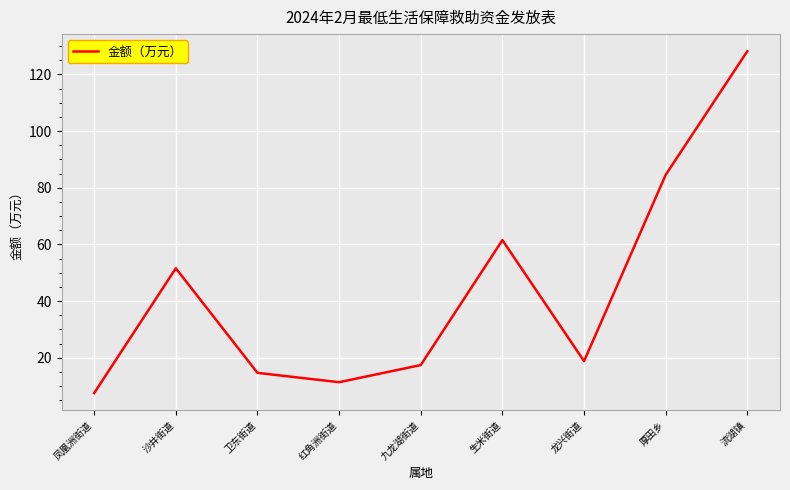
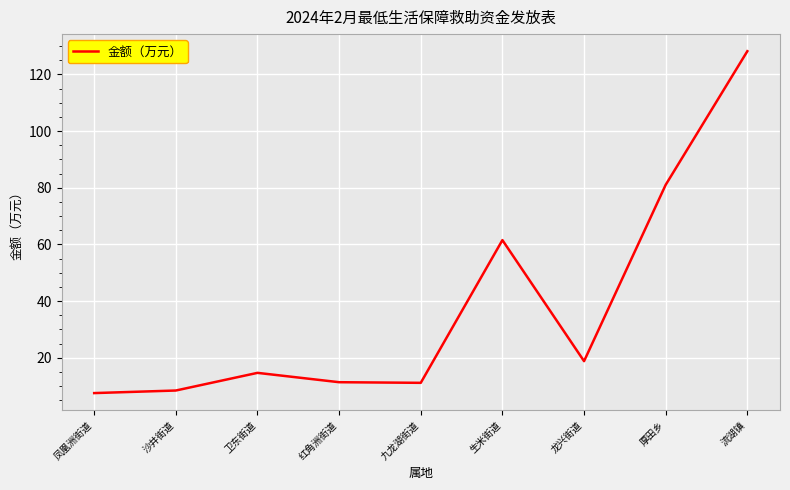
  {
    "凤凰洲街道": 7,
-   "沙井街道": 52,
+   "沙井街道": 8,
    "卫东街道": 15,
    "红角洲街道": 11,
-   "九龙湖街道": 17,
+   "九龙湖街道": 11,
    "生米街道": 62,
    "龙兴街道": 19,
-   "厚田乡": 85,
+   "厚田乡": 81,
    "流湖镇": 128
  }
